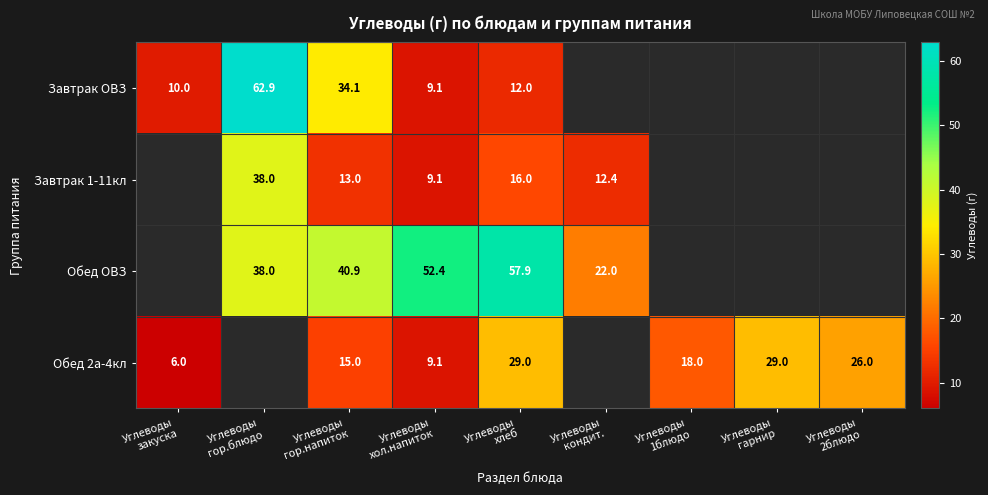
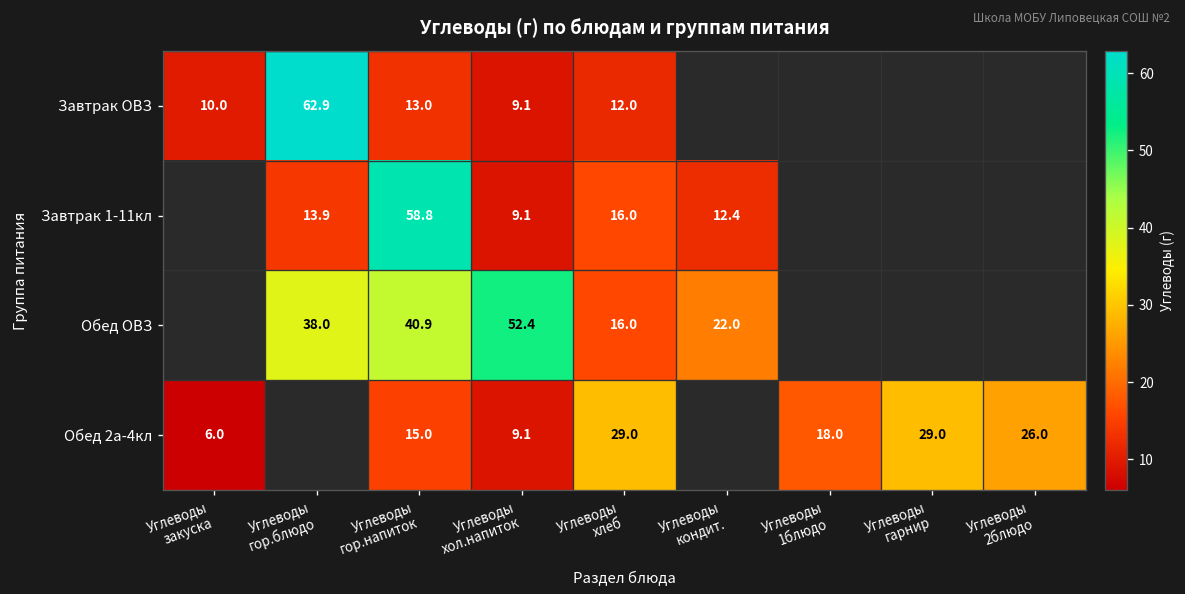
  {
    "Завтрак ОВЗ": {
      "Углеводы закуска": 10.0,
      "Углеводы гор.блюдо": 62.9,
-     "Углеводы гор.напиток": 34.1,
+     "Углеводы гор.напиток": 13.0,
      "Углеводы хол.напиток": 9.1,
      "Углеводы хлеб": 12.0
    },
    "Завтрак 1-11кл": {
-     "Углеводы гор.блюдо": 38.0,
-     "Углеводы гор.напиток": 13.0,
+     "Углеводы гор.блюдо": 13.9,
+     "Углеводы гор.напиток": 58.8,
      "Углеводы хол.напиток": 9.1,
      "Углеводы хлеб": 16.0,
      "Углеводы кондит.": 12.4
    },
    "Обед ОВЗ": {
      "Углеводы гор.блюдо": 38.0,
      "Углеводы гор.напиток": 40.9,
      "Углеводы хол.напиток": 52.4,
-     "Углеводы хлеб": 57.9,
+     "Углеводы хлеб": 16.0,
      "Углеводы кондит.": 22.0
    },
    "Обед 2а-4кл": {
      "Углеводы закуска": 6.0,
      "Углеводы гор.напиток": 15.0,
      "Углеводы хол.напиток": 9.1,
      "Углеводы хлеб": 29.0,
      "Углеводы 1блюдо": 18.0,
      "Углеводы гарнир": 29.0,
      "Углеводы 2блюдо": 26.0
    }
  }
